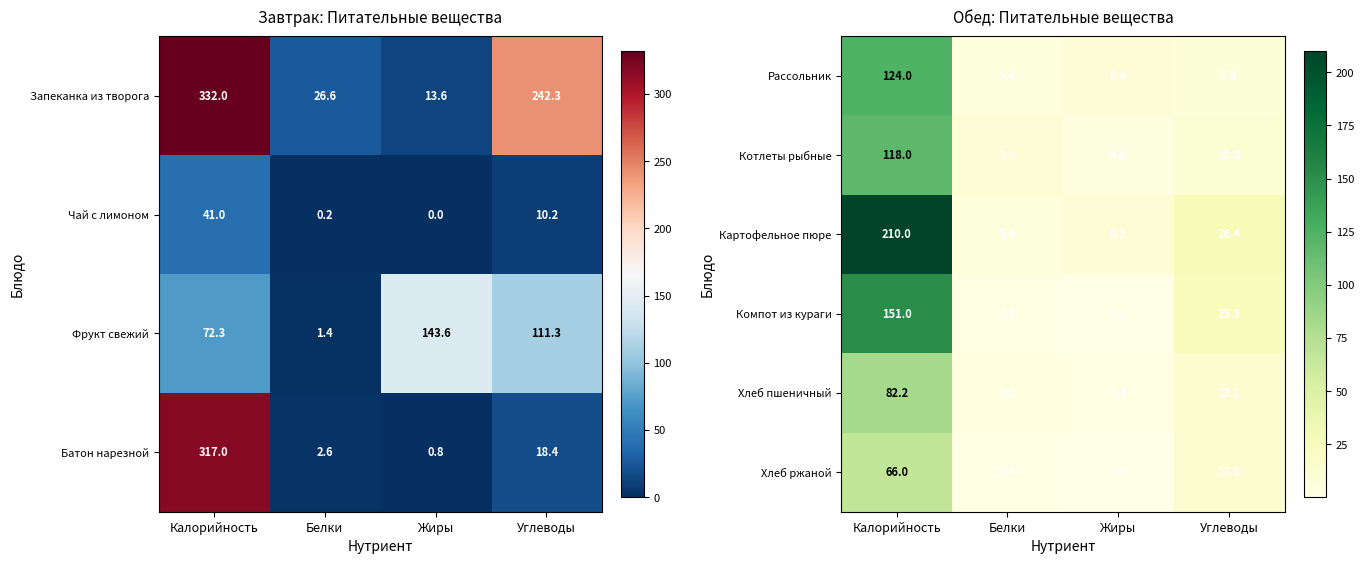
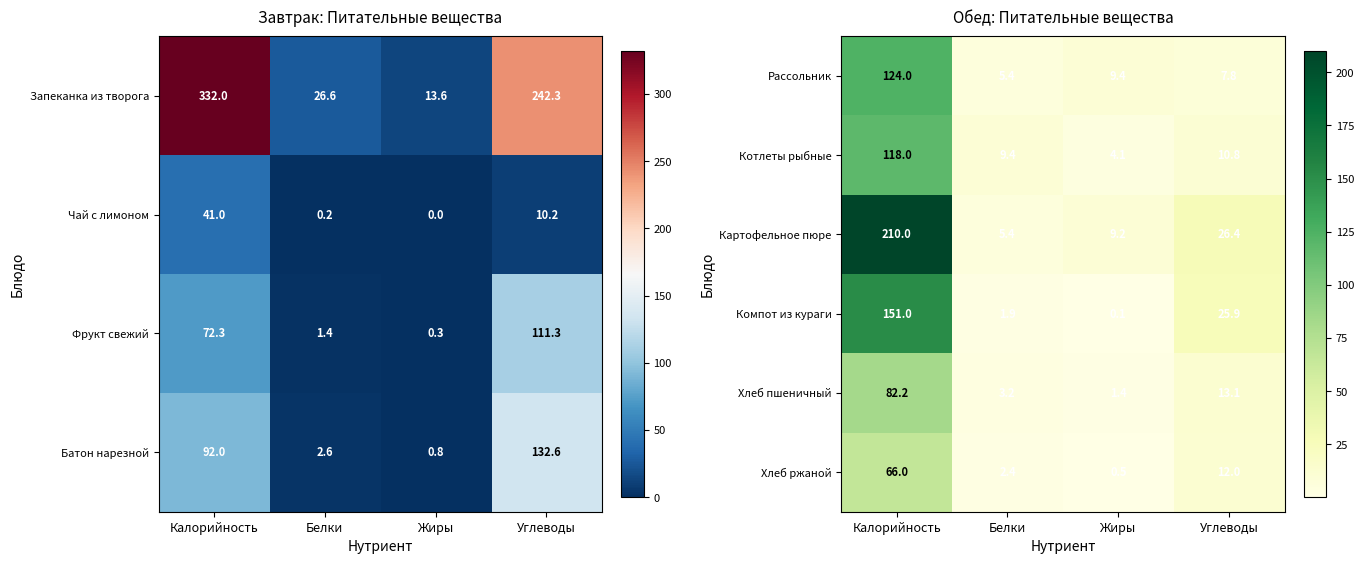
  {
    "Завтрак: Питательные вещества": {
      "Запеканка из творога": {
        "Калорийность": 332.0,
        "Белки": 26.6,
        "Жиры": 13.6,
        "Углеводы": 242.3
      },
      "Чай с лимоном": {
        "Калорийность": 41.0,
        "Белки": 0.2,
        "Жиры": 0.0,
        "Углеводы": 10.2
      },
      "Фрукт свежий": {
        "Калорийность": 72.3,
        "Белки": 1.4,
-       "Жиры": 143.6,
+       "Жиры": 0.3,
        "Углеводы": 111.3
      },
      "Батон нарезной": {
-       "Калорийность": 317.0,
+       "Калорийность": 92.0,
        "Белки": 2.6,
        "Жиры": 0.8,
-       "Углеводы": 18.4
+       "Углеводы": 132.6
      }
    },
    "Обед: Питательные вещества": {
      "Рассольник": {
        "Калорийность": 124.0
      },
      "Котлеты рыбные": {
        "Калорийность": 118.0
      },
      "Картофельное пюре": {
        "Калорийность": 210.0,
        "Углеводы": 26.4
      },
      "Компот из кураги": {
        "Калорийность": 151.0,
        "Углеводы": 25.9
      },
      "Хлеб пшеничный": {
        "Калорийность": 82.2
      },
      "Хлеб ржаной": {
        "Калорийность": 66.0
      }
    }
  }
